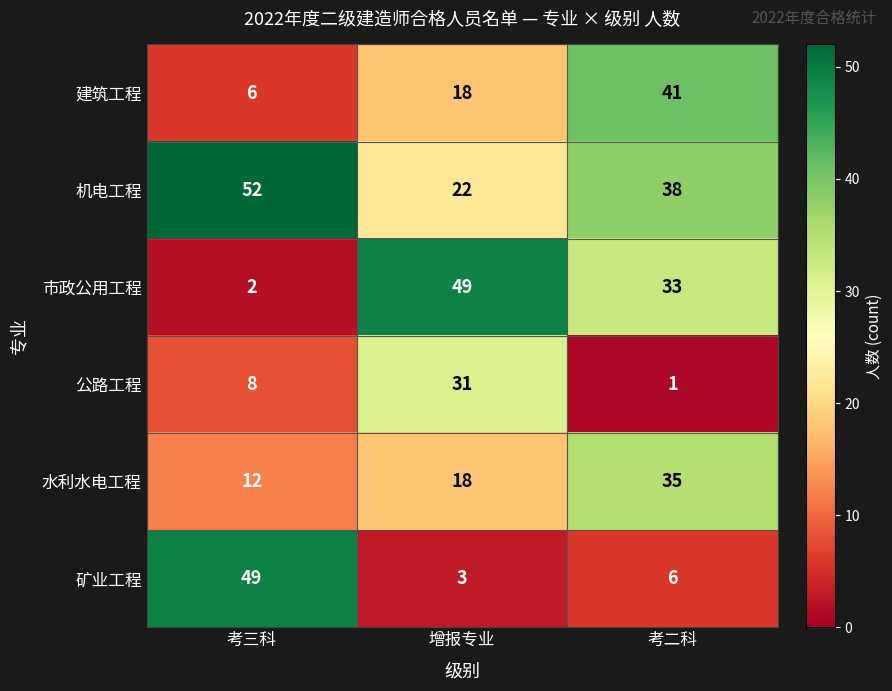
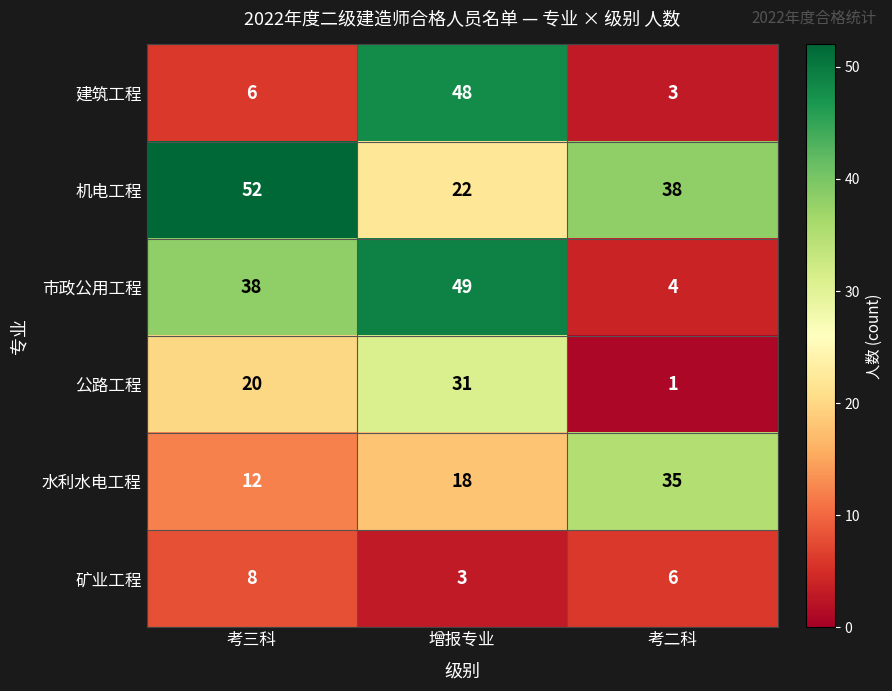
  {
    "建筑工程": {
      "考三科": 6,
-     "增报专业": 18,
-     "考二科": 41
+     "增报专业": 48,
+     "考二科": 3
    },
    "机电工程": {
      "考三科": 52,
      "增报专业": 22,
      "考二科": 38
    },
    "市政公用工程": {
-     "考三科": 2,
+     "考三科": 38,
      "增报专业": 49,
-     "考二科": 33
+     "考二科": 4
    },
    "公路工程": {
-     "考三科": 8,
+     "考三科": 20,
      "增报专业": 31,
      "考二科": 1
    },
    "水利水电工程": {
      "考三科": 12,
      "增报专业": 18,
      "考二科": 35
    },
    "矿业工程": {
-     "考三科": 49,
+     "考三科": 8,
      "增报专业": 3,
      "考二科": 6
    }
  }
